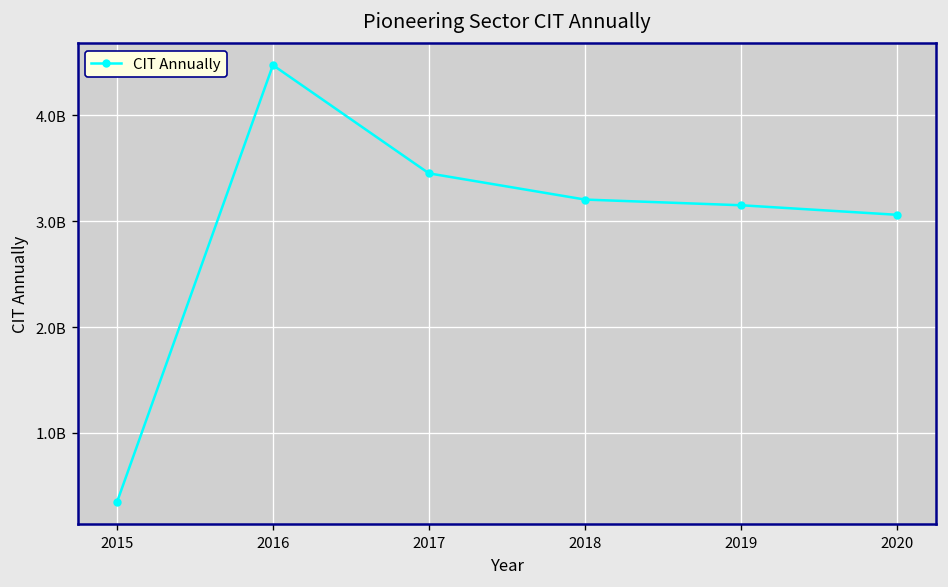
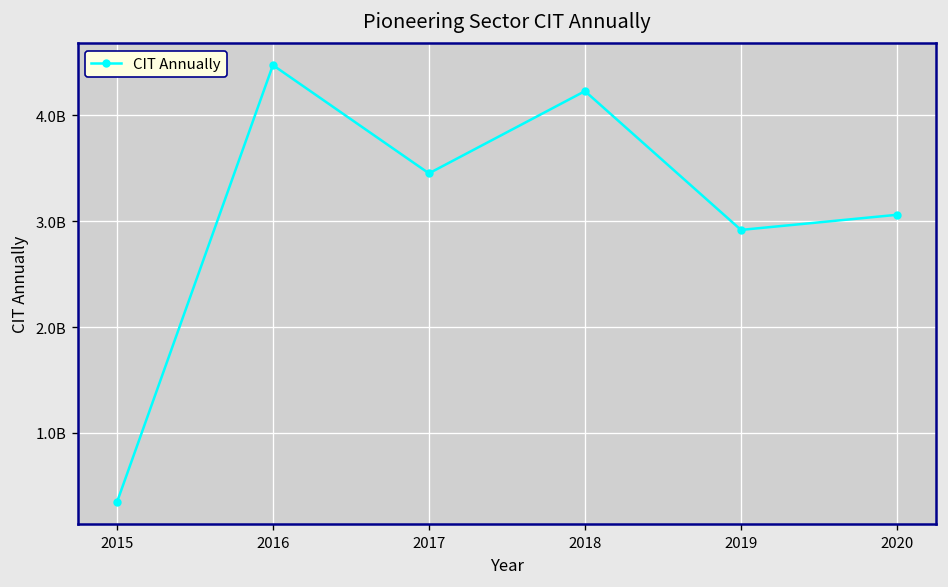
  {
    "2015": 300000000,
    "2016": 4500000000,
    "2017": 3500000000,
-   "2018": 3200000000,
-   "2019": 3200000000,
+   "2018": 4200000000,
+   "2019": 2900000000,
    "2020": 3100000000
  }
